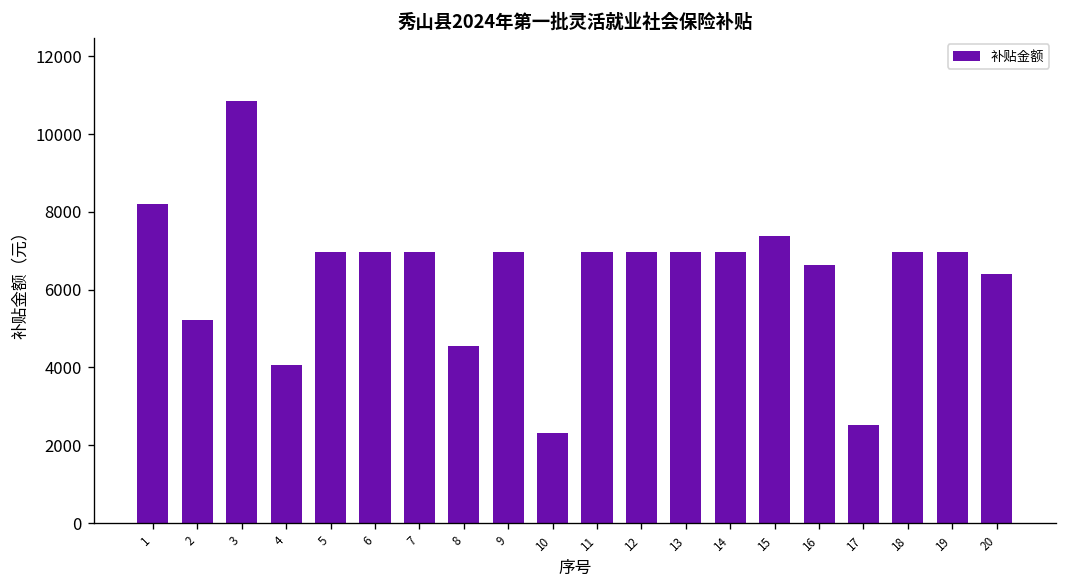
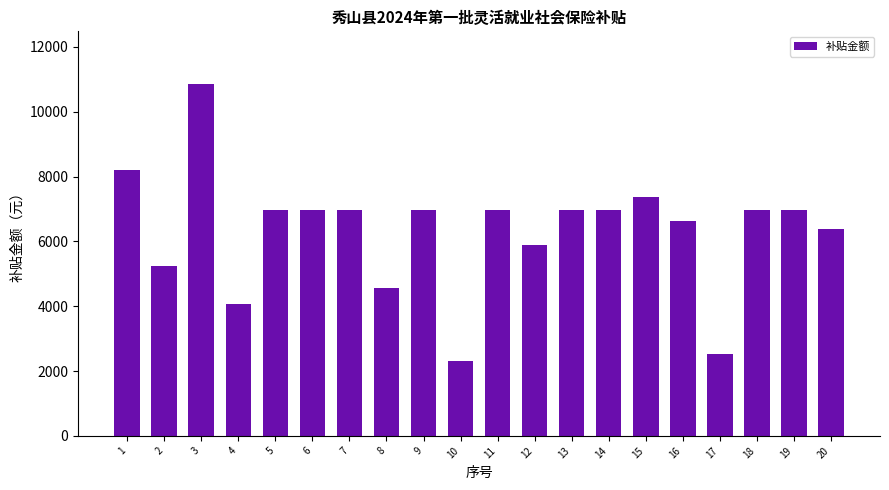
  {
    "1": 8200,
    "2": 5200,
    "3": 10900,
    "4": 4100,
    "5": 7000,
    "6": 7000,
    "7": 7000,
    "8": 4600,
    "9": 7000,
    "10": 2300,
    "11": 7000,
-   "12": 7000,
+   "12": 5900,
    "13": 7000,
    "14": 7000,
    "15": 7400,
    "16": 6600,
    "17": 2500,
    "18": 7000,
    "19": 7000,
    "20": 6400
  }
